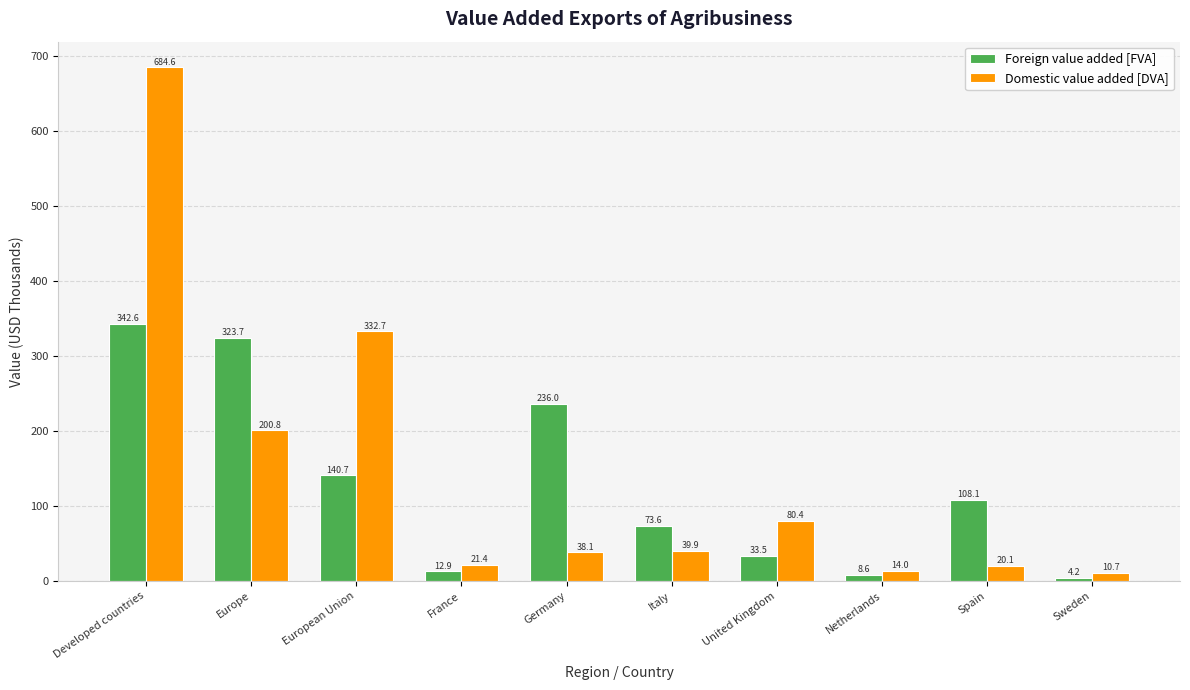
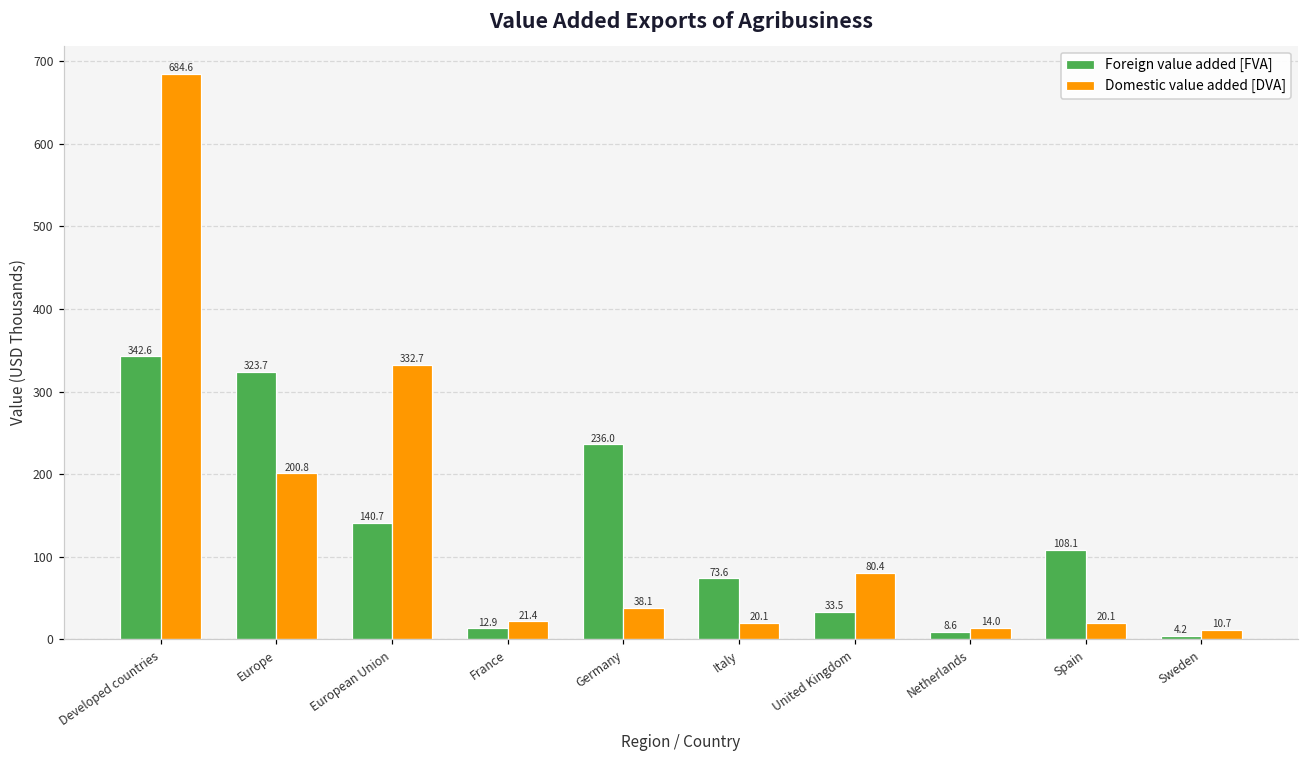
  {
    "Foreign value added [FVA]": {
      "Developed countries": 342.6,
      "Europe": 323.7,
      "European Union": 140.7,
      "France": 12.9,
      "Germany": 236.0,
      "Italy": 73.6,
      "United Kingdom": 33.5,
      "Netherlands": 8.6,
      "Spain": 108.1,
      "Sweden": 4.2
    },
    "Domestic value added [DVA]": {
      "Developed countries": 684.6,
      "Europe": 200.8,
      "European Union": 332.7,
      "France": 21.4,
      "Germany": 38.1,
-     "Italy": 39.9,
+     "Italy": 20.1,
      "United Kingdom": 80.4,
      "Netherlands": 14.0,
      "Spain": 20.1,
      "Sweden": 10.7
    }
  }
